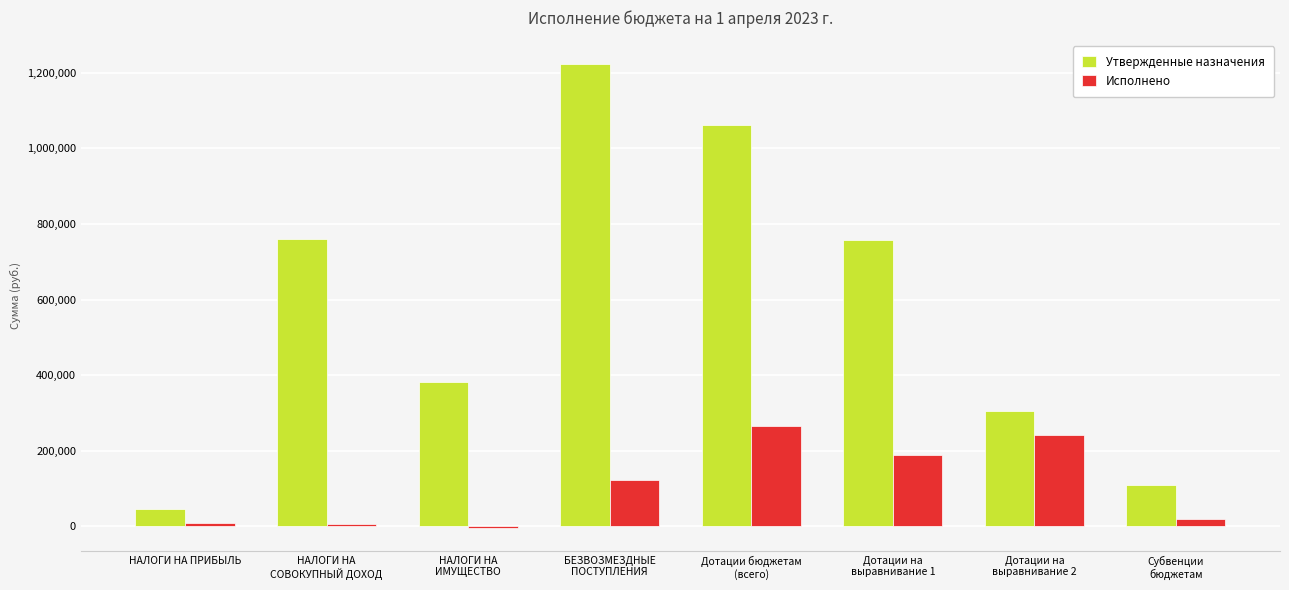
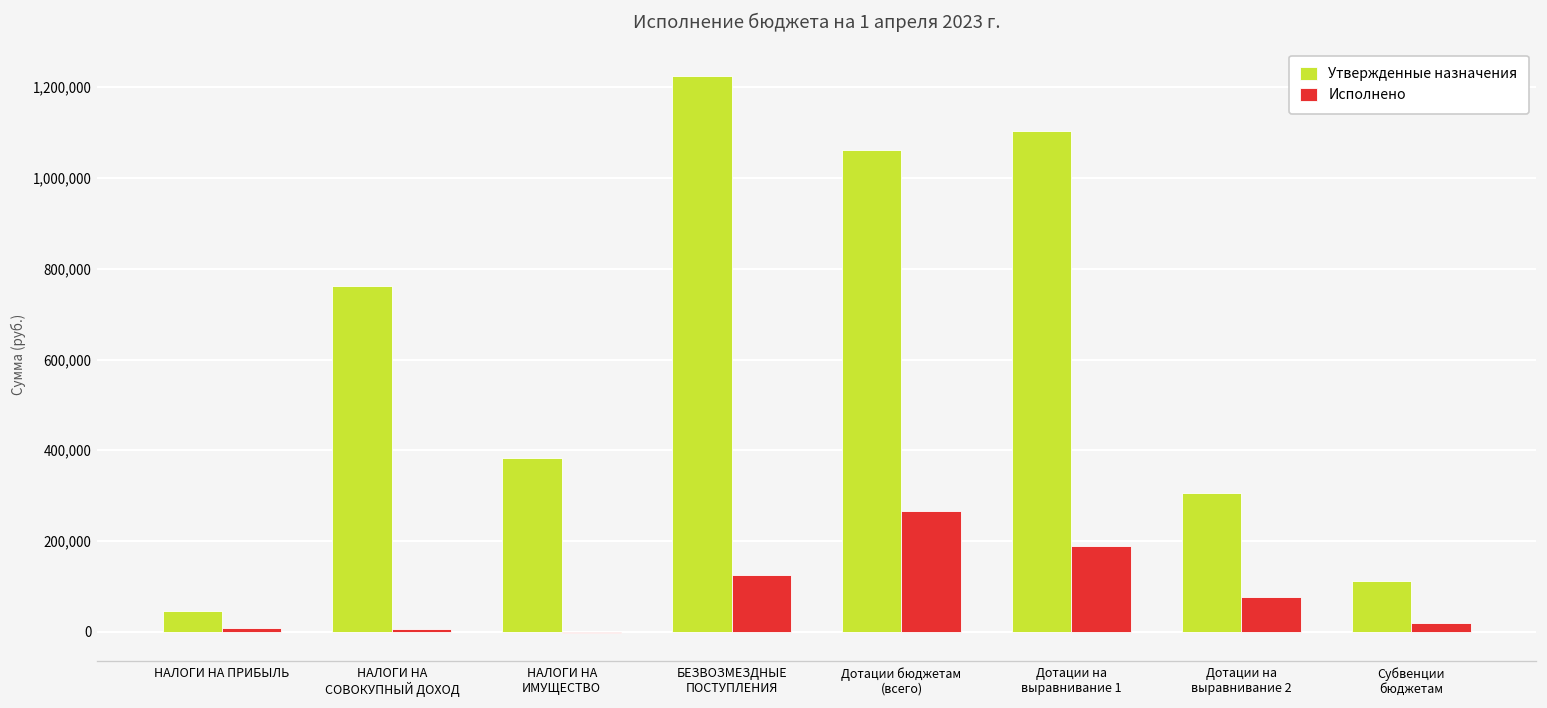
  {
    "Утвержденные назначения": {
      "НАЛОГИ НА ПРИБЫЛЬ": "50,000",
      "НАЛОГИ НА СОВОКУПНЫЙ ДОХОД": "760,000",
      "НАЛОГИ НА ИМУЩЕСТВО": "380,000",
      "БЕЗВОЗМЕЗДНЫЕ ПОСТУПЛЕНИЯ": "1,220,000",
      "Дотации бюджетам (всего)": "1,060,000",
-     "Дотации на выравнивание 1": "760,000",
+     "Дотации на выравнивание 1": "1,100,000",
      "Дотации на выравнивание 2": "310,000",
      "Субвенции бюджетам": "110,000"
    },
    "Исполнено": {
      "НАЛОГИ НА ПРИБЫЛЬ": "10,000",
      "БЕЗВОЗМЕЗДНЫЕ ПОСТУПЛЕНИЯ": "120,000",
      "Дотации бюджетам (всего)": "270,000",
      "Дотации на выравнивание 1": "190,000",
-     "Дотации на выравнивание 2": "240,000",
+     "Дотации на выравнивание 2": "80,000",
      "Субвенции бюджетам": "20,000"
    }
  }
